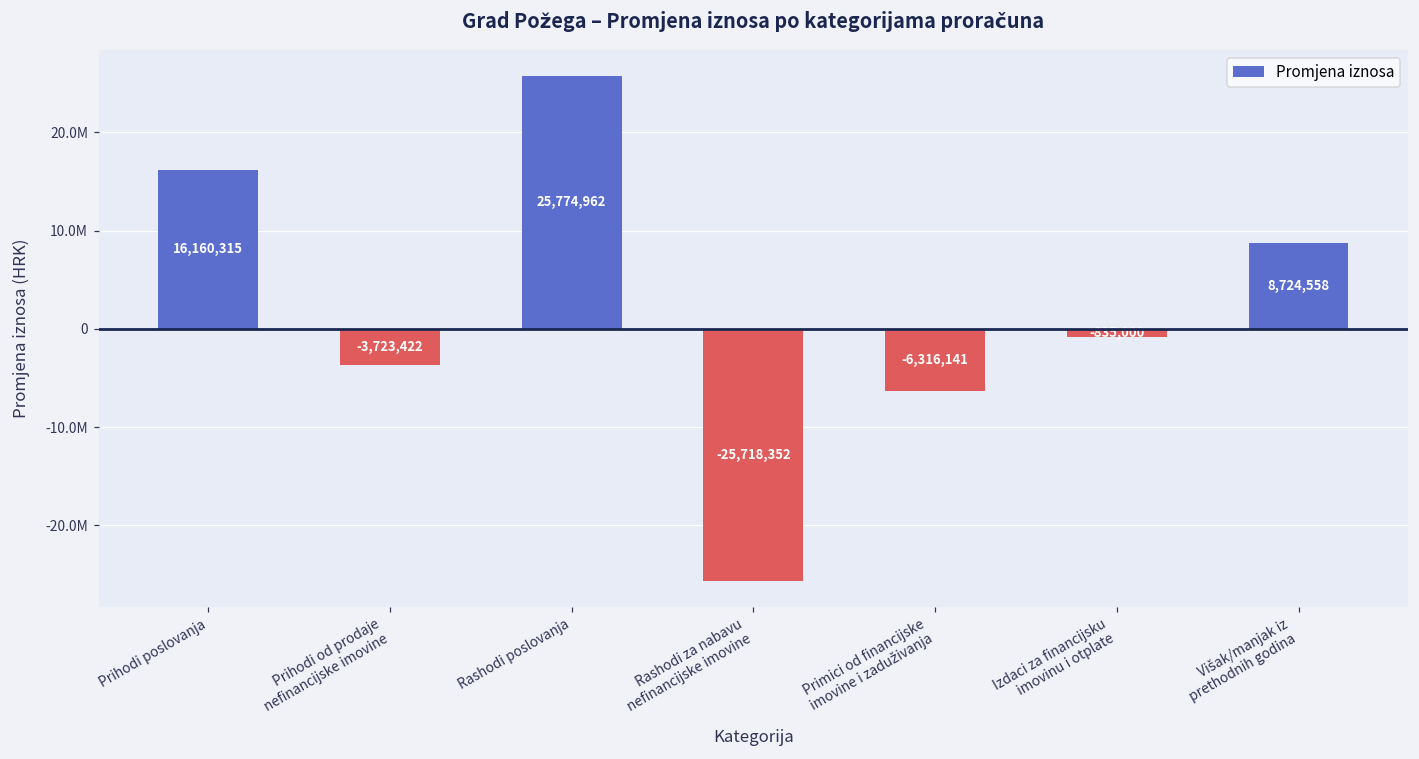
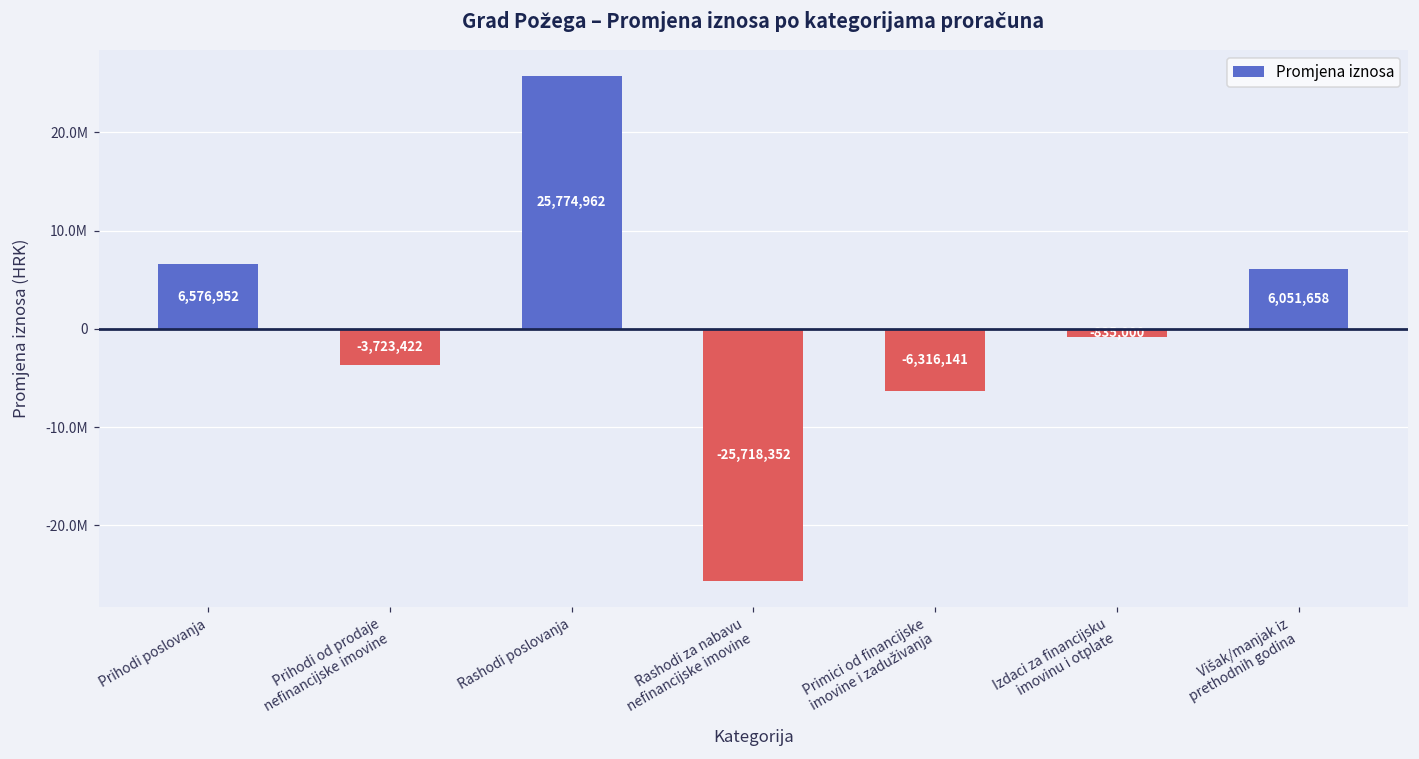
  {
-   "Prihodi poslovanja": "16,160,315",
+   "Prihodi poslovanja": "6,576,952",
    "Prihodi od prodaje nefinancijske imovine": "-3,723,422",
    "Rashodi poslovanja": "25,774,962",
    "Rashodi za nabavu nefinancijske imovine": "-25,718,352",
    "Primici od financijske imovine i zaduživanja": "-6,316,141",
    "Izdaci za financijsku imovinu i otplate": "-835,000",
-   "Višak/manjak iz prethodnih godina": "8,724,558"
+   "Višak/manjak iz prethodnih godina": "6,051,658"
  }
